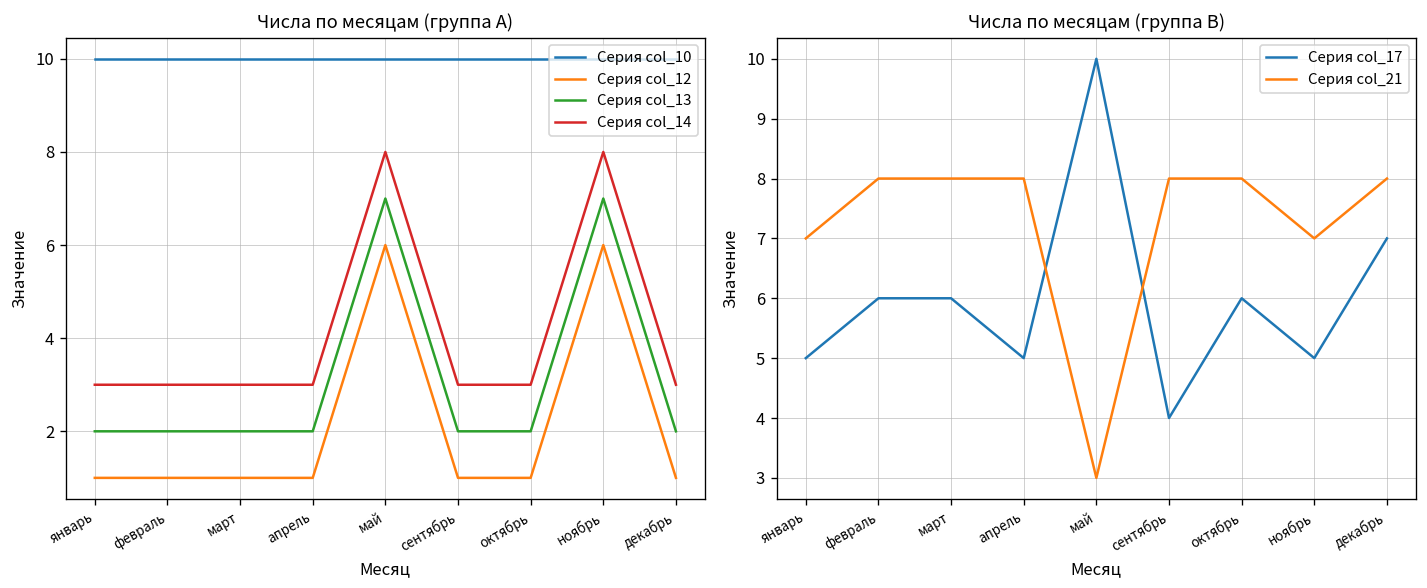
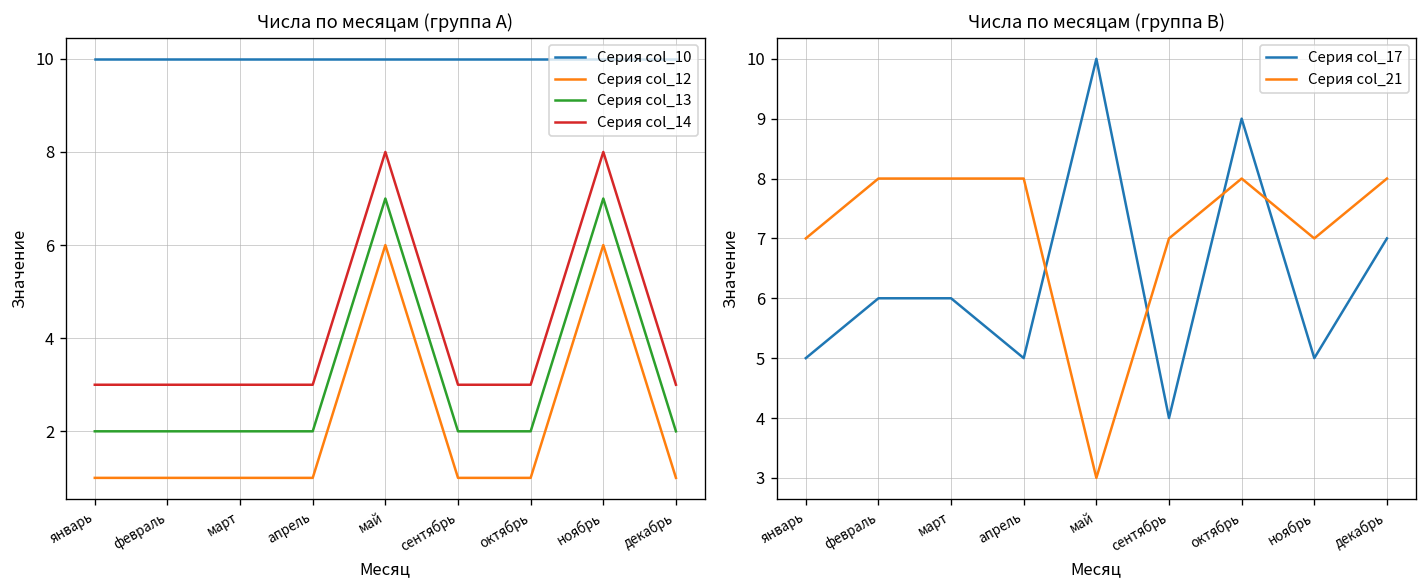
  {
    "Числа по месяцам (группа A)": {
      "Серия col_10": {
        "январь": 10.0,
        "февраль": 10.0,
        "март": 10.0,
        "апрель": 10.0,
        "май": 10.0,
        "сентябрь": 10.0,
        "октябрь": 10.0
      },
      "Серия col_12": {
        "январь": 1.0,
        "февраль": 1.0,
        "март": 1.0,
        "апрель": 1.0,
        "май": 6.0,
        "сентябрь": 1.0,
        "октябрь": 1.0,
        "ноябрь": 6.0,
        "декабрь": 1.0
      },
      "Серия col_13": {
        "январь": 2.0,
        "февраль": 2.0,
        "март": 2.0,
        "апрель": 2.0,
        "май": 7.0,
        "сентябрь": 2.0,
        "октябрь": 2.0,
        "ноябрь": 7.0,
        "декабрь": 2.0
      },
      "Серия col_14": {
        "январь": 3.0,
        "февраль": 3.0,
        "март": 3.0,
        "апрель": 3.0,
        "май": 8.0,
        "сентябрь": 3.0,
        "октябрь": 3.0,
        "ноябрь": 8.0,
        "декабрь": 3.0
      }
    },
    "Числа по месяцам (группа B)": {
      "Серия col_17": {
        "январь": 5,
        "февраль": 6,
        "март": 6,
        "апрель": 5,
        "май": 10,
        "сентябрь": 4,
-       "октябрь": 6,
+       "октябрь": 9,
        "ноябрь": 5,
        "декабрь": 7
      },
      "Серия col_21": {
        "январь": 7,
        "февраль": 8,
        "март": 8,
        "апрель": 8,
        "май": 3,
-       "сентябрь": 8,
+       "сентябрь": 7,
        "октябрь": 8,
        "ноябрь": 7,
        "декабрь": 8
      }
    }
  }
